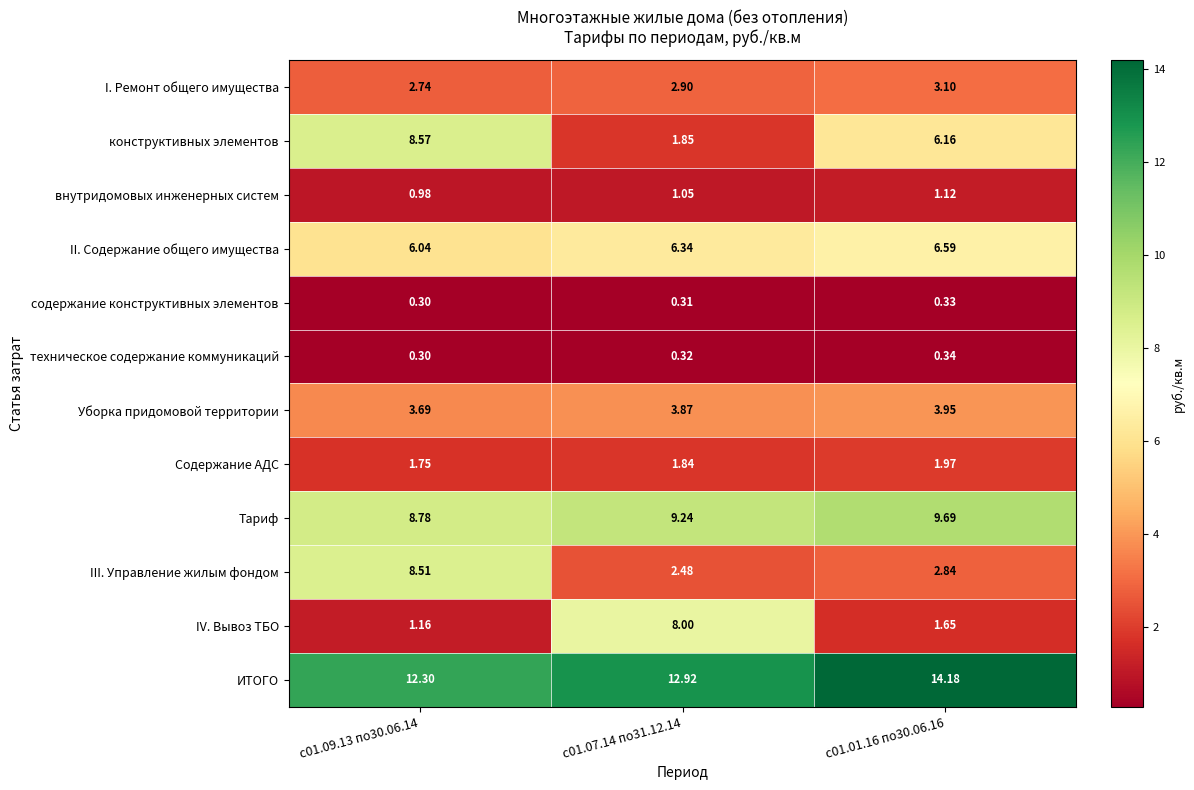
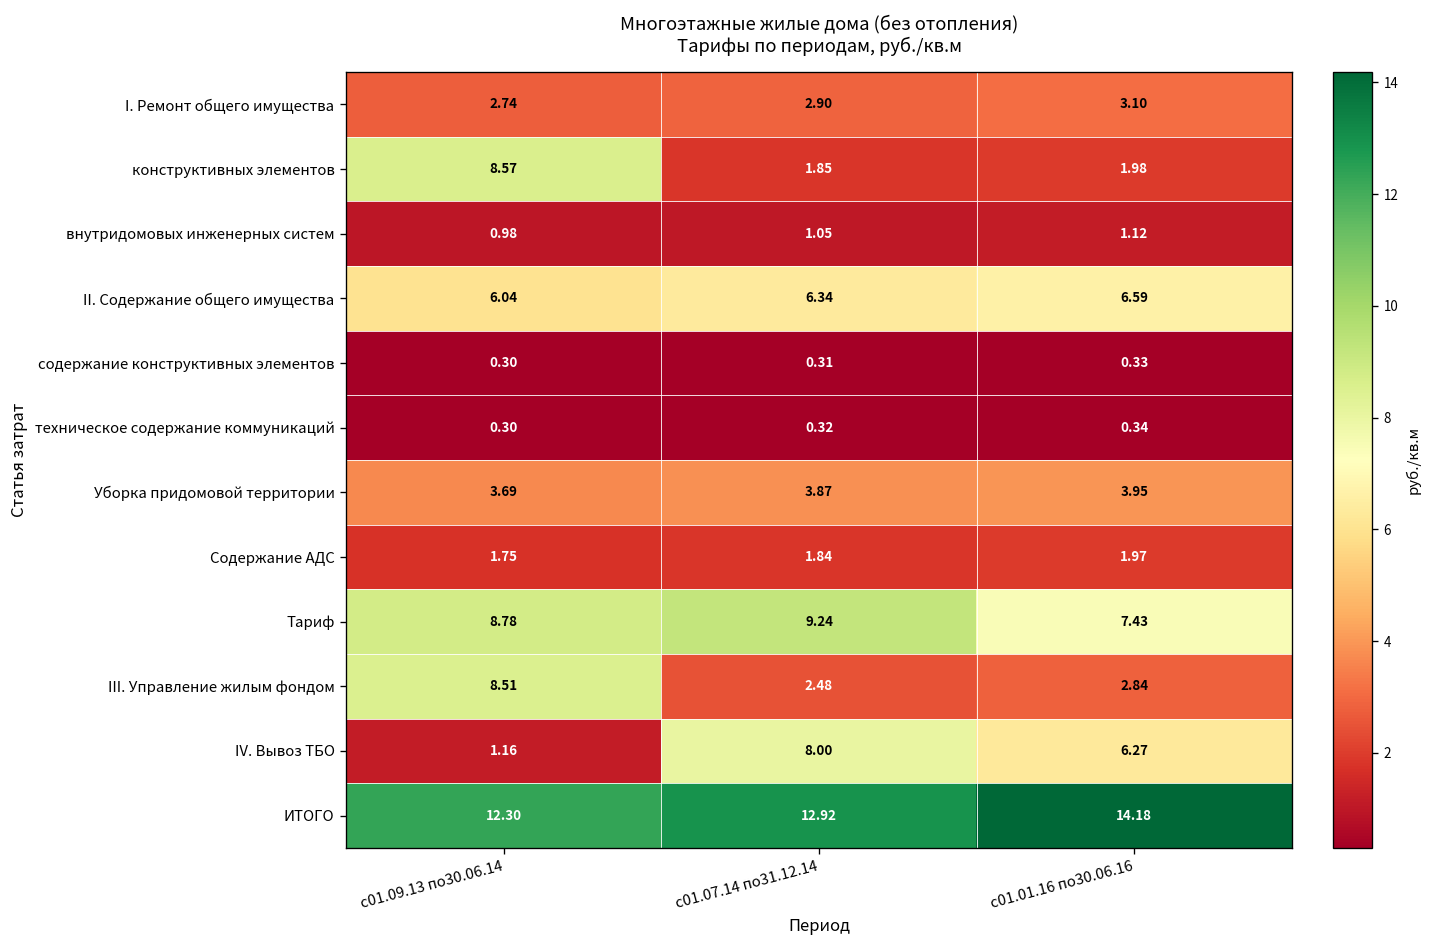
  {
    "I. Ремонт общего имущества": {
      "с01.09.13 по30.06.14": 2.74,
      "с01.07.14 по31.12.14": 2.90,
      "с01.01.16 по30.06.16": 3.10
    },
    "конструктивных элементов": {
      "с01.09.13 по30.06.14": 8.57,
      "с01.07.14 по31.12.14": 1.85,
-     "с01.01.16 по30.06.16": 6.16
+     "с01.01.16 по30.06.16": 1.98
    },
    "внутридомовых инженерных систем": {
      "с01.09.13 по30.06.14": 0.98,
      "с01.07.14 по31.12.14": 1.05,
      "с01.01.16 по30.06.16": 1.12
    },
    "II. Содержание общего имущества": {
      "с01.09.13 по30.06.14": 6.04,
      "с01.07.14 по31.12.14": 6.34,
      "с01.01.16 по30.06.16": 6.59
    },
    "содержание конструктивных элементов": {
      "с01.09.13 по30.06.14": 0.30,
      "с01.07.14 по31.12.14": 0.31,
      "с01.01.16 по30.06.16": 0.33
    },
    "техническое содержание коммуникаций": {
      "с01.09.13 по30.06.14": 0.30,
      "с01.07.14 по31.12.14": 0.32,
      "с01.01.16 по30.06.16": 0.34
    },
    "Уборка придомовой территории": {
      "с01.09.13 по30.06.14": 3.69,
      "с01.07.14 по31.12.14": 3.87,
      "с01.01.16 по30.06.16": 3.95
    },
    "Содержание АДС": {
      "с01.09.13 по30.06.14": 1.75,
      "с01.07.14 по31.12.14": 1.84,
      "с01.01.16 по30.06.16": 1.97
    },
    "Тариф": {
      "с01.09.13 по30.06.14": 8.78,
      "с01.07.14 по31.12.14": 9.24,
-     "с01.01.16 по30.06.16": 9.69
+     "с01.01.16 по30.06.16": 7.43
    },
    "III. Управление жилым фондом": {
      "с01.09.13 по30.06.14": 8.51,
      "с01.07.14 по31.12.14": 2.48,
      "с01.01.16 по30.06.16": 2.84
    },
    "IV. Вывоз ТБО": {
      "с01.09.13 по30.06.14": 1.16,
      "с01.07.14 по31.12.14": 8.00,
-     "с01.01.16 по30.06.16": 1.65
+     "с01.01.16 по30.06.16": 6.27
    },
    "ИТОГО": {
      "с01.09.13 по30.06.14": 12.30,
      "с01.07.14 по31.12.14": 12.92,
      "с01.01.16 по30.06.16": 14.18
    }
  }
